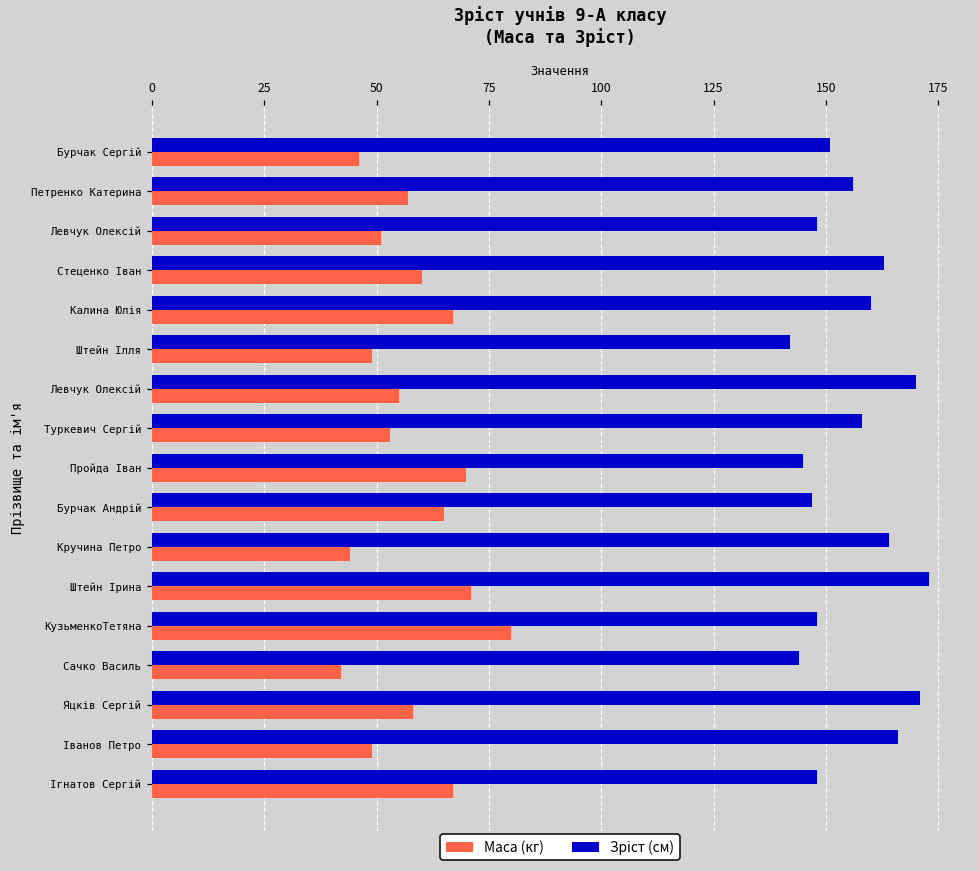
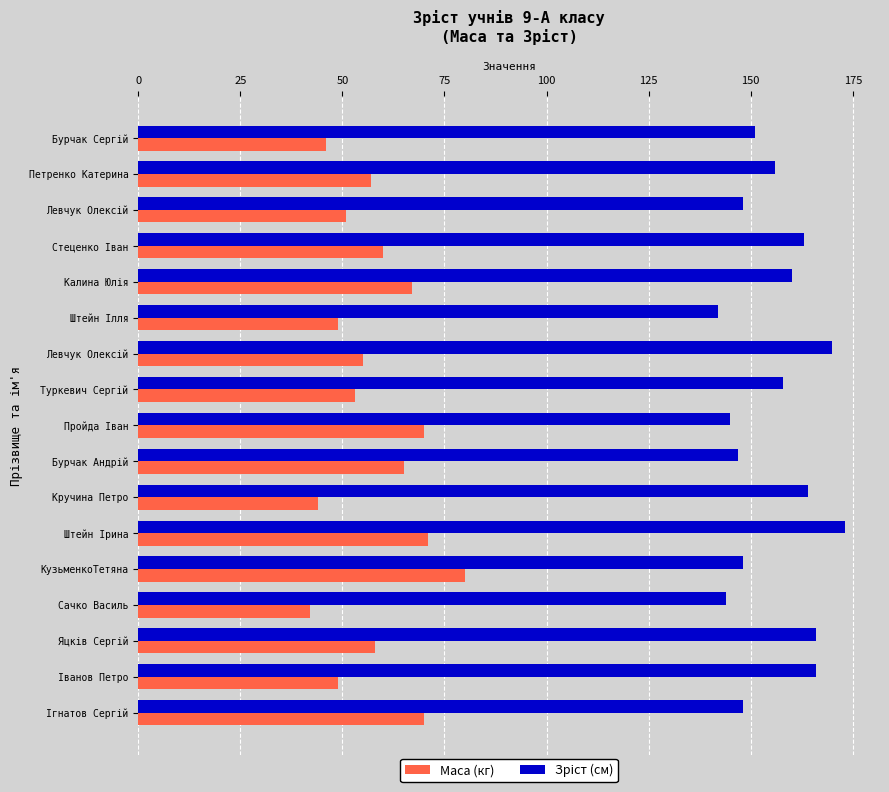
  {
    "Маса (кг)": {
      "Бурчак Сергій": 46,
      "Петренко Катерина": 57,
      "Стеценко Іван": 60,
      "Калина Юлія": 67,
      "Штейн Ілля": 49,
      "Туркевич Сергій": 53,
      "Пройда Іван": 70,
      "Бурчак Андрій": 65,
      "Кручина Петро": 44,
      "Штейн Ірина": 71,
      "КузьменкоТетяна": 80,
      "Сачко Василь": 42,
      "Яцків Сергій": 58,
      "Іванов Петро": 49,
-     "Ігнатов Сергій": 67
+     "Ігнатов Сергій": 70
    },
    "Зріст (см)": {
      "Бурчак Сергій": 151,
      "Петренко Катерина": 156,
      "Стеценко Іван": 163,
      "Калина Юлія": 160,
      "Штейн Ілля": 142,
      "Туркевич Сергій": 158,
      "Пройда Іван": 145,
      "Бурчак Андрій": 147,
      "Кручина Петро": 164,
      "Штейн Ірина": 173,
      "КузьменкоТетяна": 148,
      "Сачко Василь": 144,
-     "Яцків Сергій": 171,
+     "Яцків Сергій": 166,
      "Іванов Петро": 166,
      "Ігнатов Сергій": 148
    }
  }
